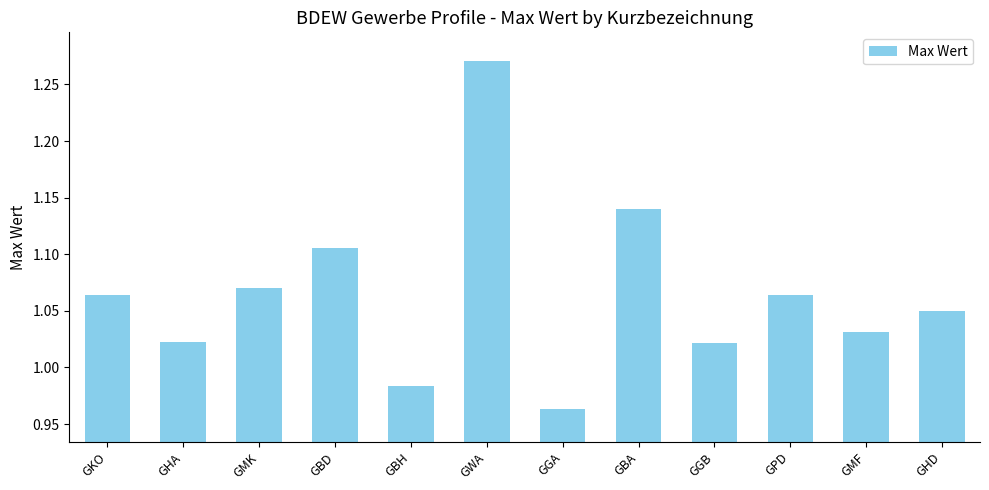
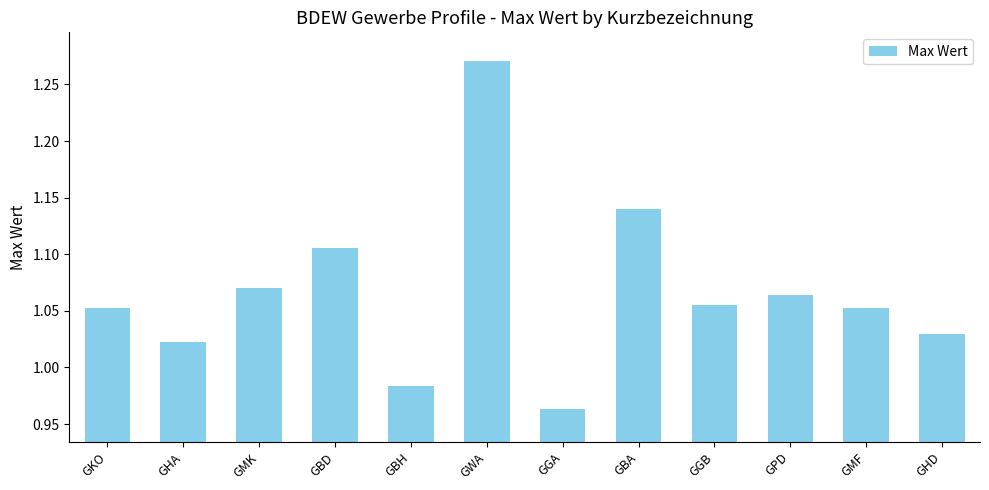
  {
-   "GKO": 1.064,
+   "GKO": 1.052,
    "GHA": 1.023,
    "GMK": 1.070,
    "GBD": 1.105,
    "GBH": 0.983,
    "GWA": 1.271,
    "GGA": 0.963,
    "GBA": 1.140,
-   "GGB": 1.022,
+   "GGB": 1.055,
    "GPD": 1.064,
-   "GMF": 1.031,
-   "GHD": 1.05
+   "GMF": 1.052,
+   "GHD": 1.03
  }
